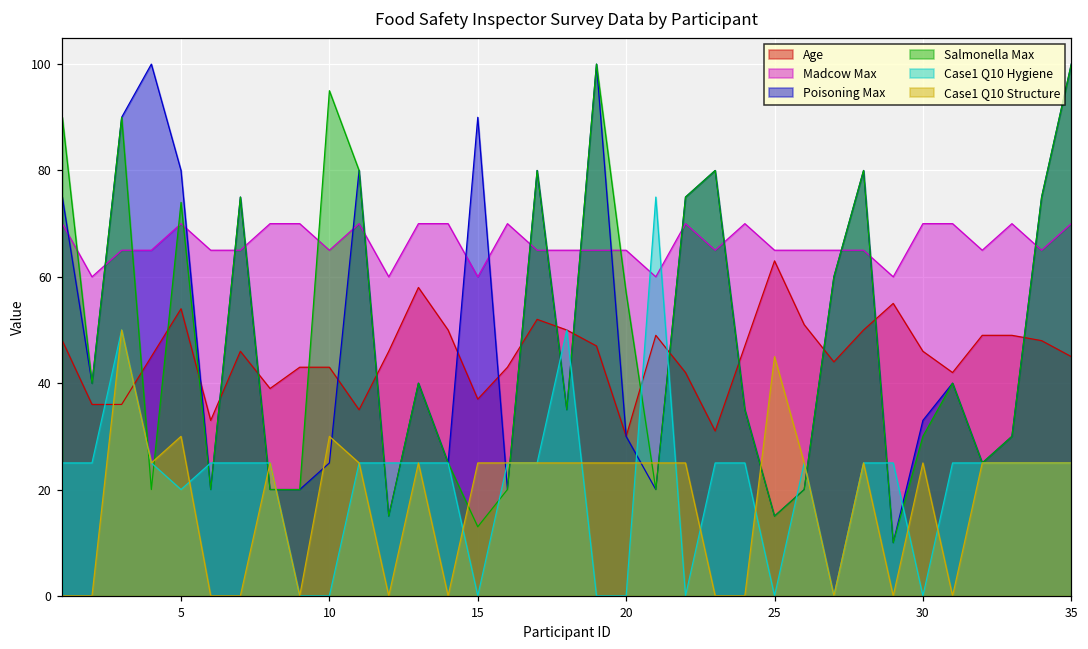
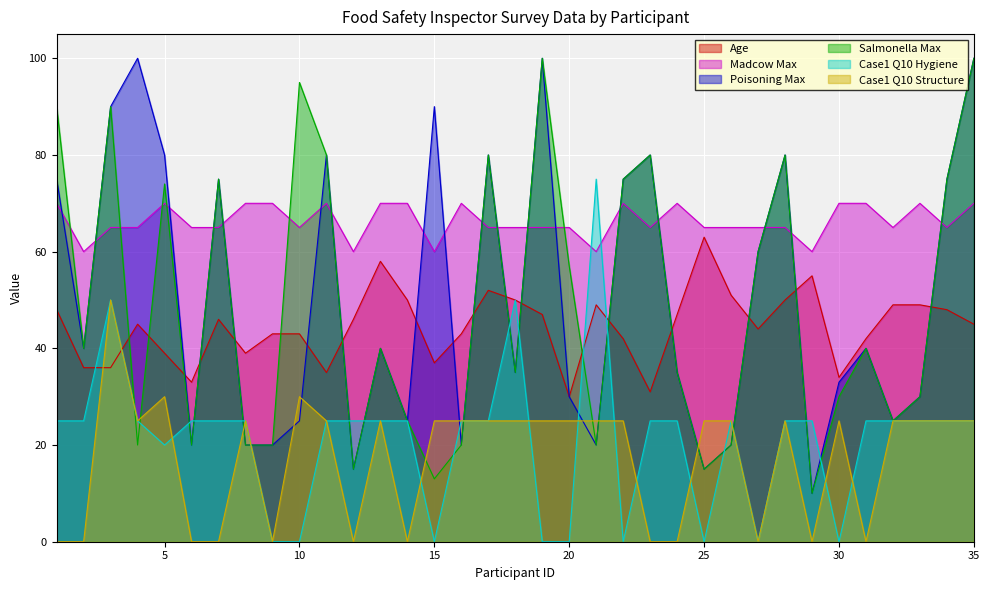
  {
    "Age": {
-     "5": 54,
+     "5": 39,
      "10": 43,
      "15": 37,
      "25": 63,
-     "30": 46,
+     "30": 34,
      "35": 45
    },
    "Madcow Max": {
      "5": 70,
      "10": 65,
      "15": 60,
      "20": 65,
      "25": 65,
      "30": 70,
      "35": 70
    },
    "Poisoning Max": {
      "5": 80,
      "10": 25,
      "15": 90,
      "30": 33
    },
    "Salmonella Max": {
      "5": 74,
      "10": 95,
      "15": 13,
      "20": 57,
      "30": 30
    },
    "Case1 Q10 Hygiene": {
      "5": 20,
      "10": 0,
      "15": 0,
      "20": 0,
      "25": 0,
      "30": 0
    },
    "Case1 Q10 Structure": {
      "5": 30,
      "10": 30,
      "15": 25,
      "20": 25,
-     "25": 45,
+     "25": 25,
      "30": 25
    }
  }
